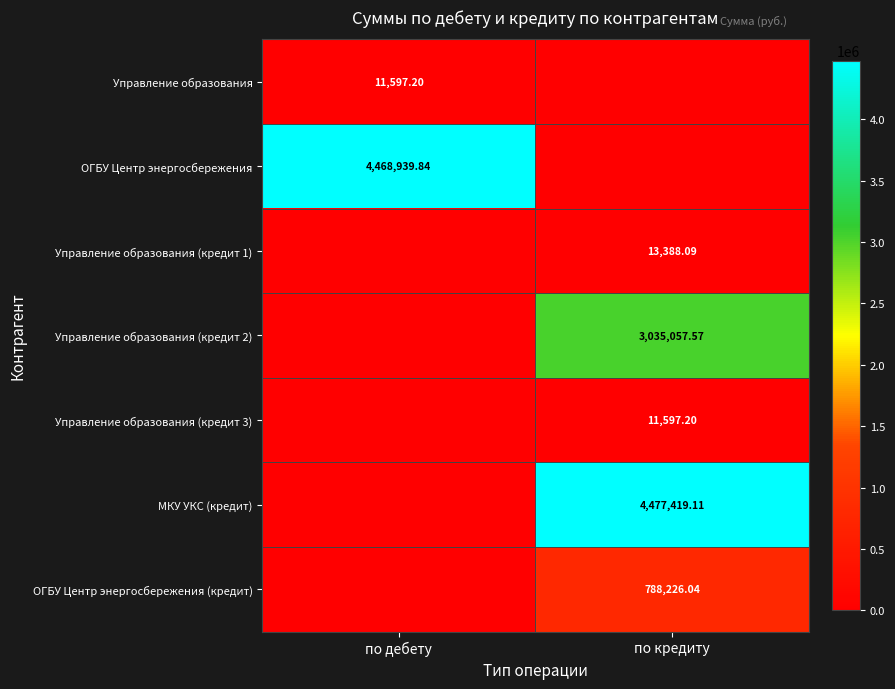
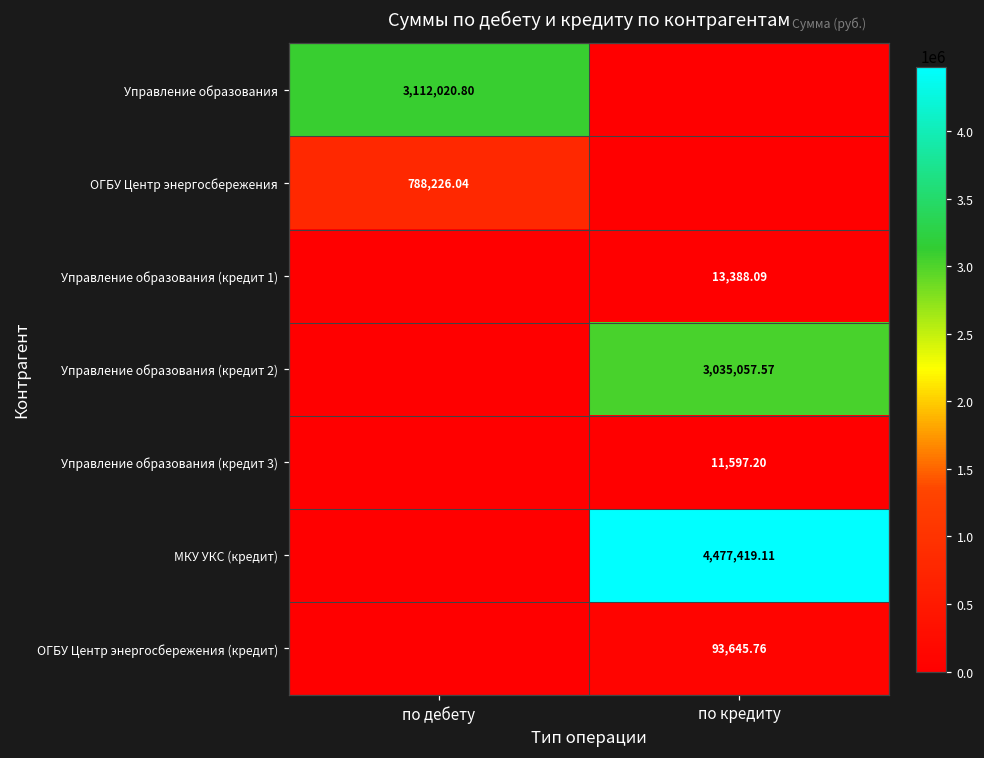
  {
    "Управление образования": {
-     "по дебету": "11,597.20"
+     "по дебету": "3,112,020.80"
    },
    "ОГБУ Центр энергосбережения": {
-     "по дебету": "4,468,939.84"
+     "по дебету": "788,226.04"
    },
    "Управление образования (кредит 1)": {
      "по кредиту": "13,388.09"
    },
    "Управление образования (кредит 2)": {
      "по кредиту": "3,035,057.57"
    },
    "Управление образования (кредит 3)": {
      "по кредиту": "11,597.20"
    },
    "МКУ УКС (кредит)": {
      "по кредиту": "4,477,419.11"
    },
    "ОГБУ Центр энергосбережения (кредит)": {
-     "по кредиту": "788,226.04"
+     "по кредиту": "93,645.76"
    }
  }
